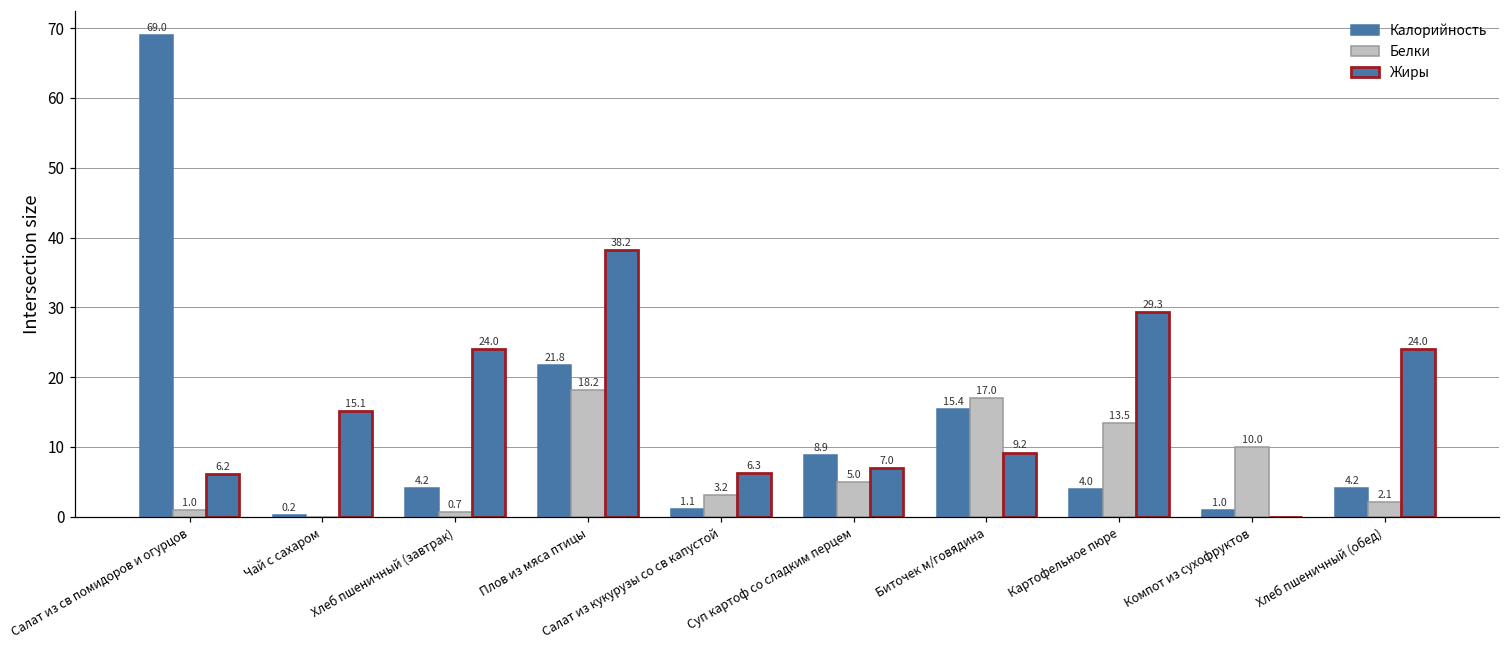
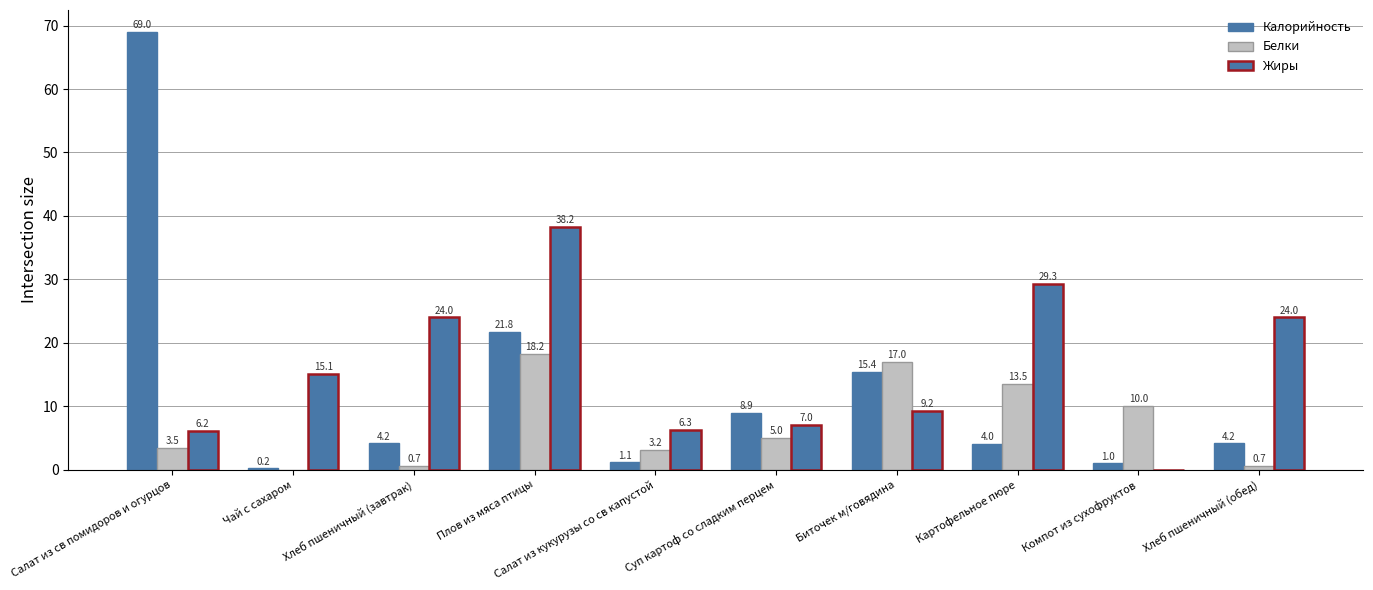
  {
    "Белки": {
-     "Салат из св помидоров и огурцов": 1.0,
+     "Салат из св помидоров и огурцов": 3.5,
      "Хлеб пшеничный (завтрак)": 0.7,
      "Плов из мяса птицы": 18.2,
      "Салат из кукурузы со св капустой": 3.2,
      "Суп картоф со сладким перцем": 5.0,
      "Биточек м/говядина": 17.0,
      "Картофельное пюре": 13.5,
      "Компот из сухофруктов": 10.0,
-     "Хлеб пшеничный (обед)": 2.1
+     "Хлеб пшеничный (обед)": 0.7
    }
  }
